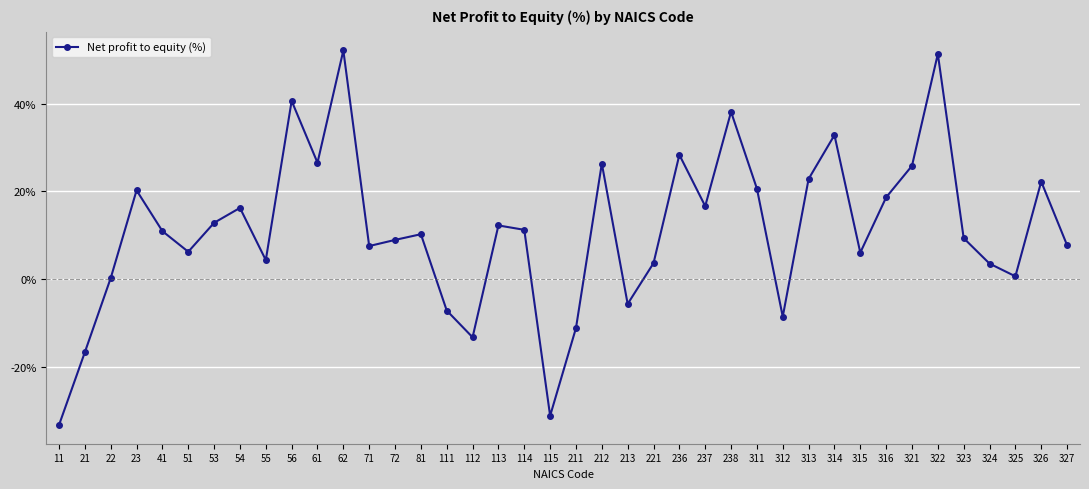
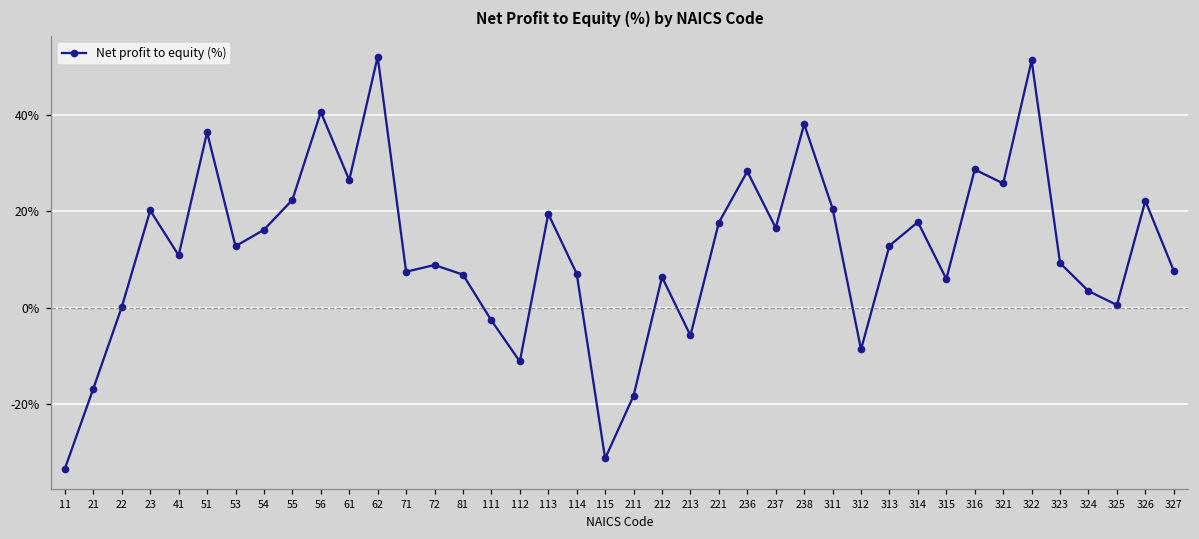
  {
    "11": "-33%",
    "21": "-17%",
    "22": "0%",
    "23": "20%",
    "41": "11%",
-   "51": "6%",
+   "51": "36%",
    "53": "13%",
    "54": "16%",
-   "55": "4%",
+   "55": "22%",
    "56": "41%",
    "61": "27%",
    "62": "52%",
    "71": "8%",
    "72": "9%",
-   "81": "10%",
-   "111": "-7%",
-   "112": "-13%",
-   "113": "12%",
-   "114": "11%",
+   "81": "7%",
+   "111": "-3%",
+   "112": "-11%",
+   "113": "20%",
+   "114": "7%",
    "115": "-31%",
-   "211": "-11%",
-   "212": "26%",
+   "211": "-18%",
+   "212": "6%",
    "213": "-6%",
-   "221": "4%",
+   "221": "18%",
    "236": "28%",
    "237": "17%",
    "238": "38%",
    "311": "21%",
    "312": "-9%",
-   "313": "23%",
-   "314": "33%",
+   "313": "13%",
+   "314": "18%",
    "315": "6%",
-   "316": "19%",
+   "316": "29%",
    "321": "26%",
    "322": "51%",
    "323": "9%",
    "324": "4%",
    "325": "1%",
    "326": "22%",
    "327": "8%"
  }
